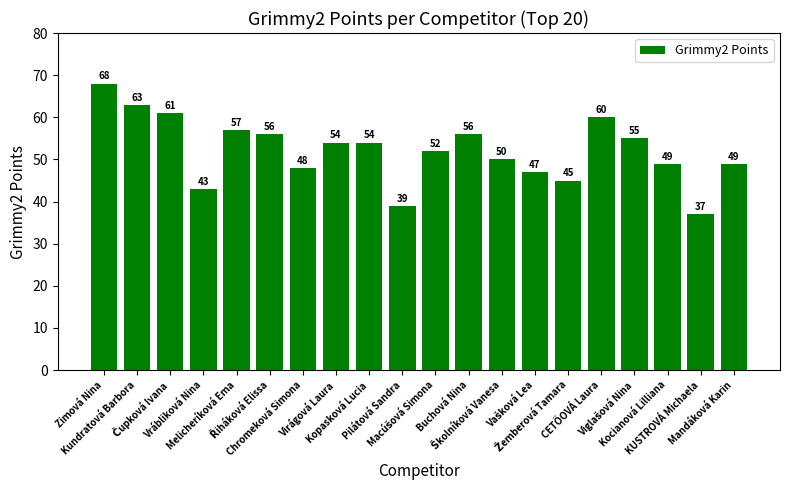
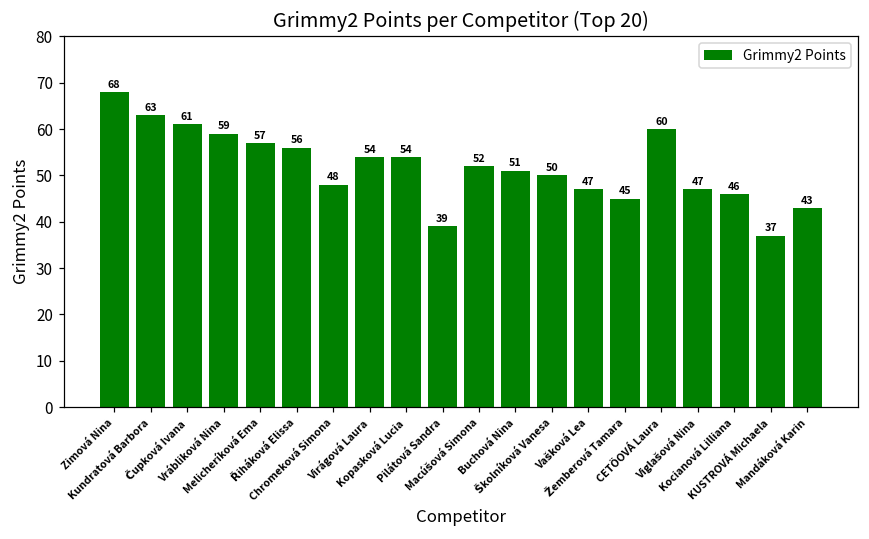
  {
    "Zimová Nina": 68,
    "Kundratová Barbora": 63,
    "Čupková Ivana": 61,
-   "Vrábliková Nina": 43,
+   "Vrábliková Nina": 59,
    "Melicheríková Ema": 57,
    "Řiháková Elissa": 56,
    "Chromeková Simona": 48,
    "Virágová Laura": 54,
    "Kopasková Lucia": 54,
    "Pilátová Sandra": 39,
    "Macúšová Simona": 52,
-   "Buchová Nina": 56,
+   "Buchová Nina": 51,
    "Školníková Vanesa": 50,
    "Vašková Lea": 47,
    "Žemberová Tamara": 45,
    "CETÖOVÁ Laura": 60,
-   "Viglašová Nina": 55,
-   "Kocianová Lilliana": 49,
+   "Viglašová Nina": 47,
+   "Kocianová Lilliana": 46,
    "KUSTROVÁ Michaela": 37,
-   "Mandáková Karin": 49
+   "Mandáková Karin": 43
  }
